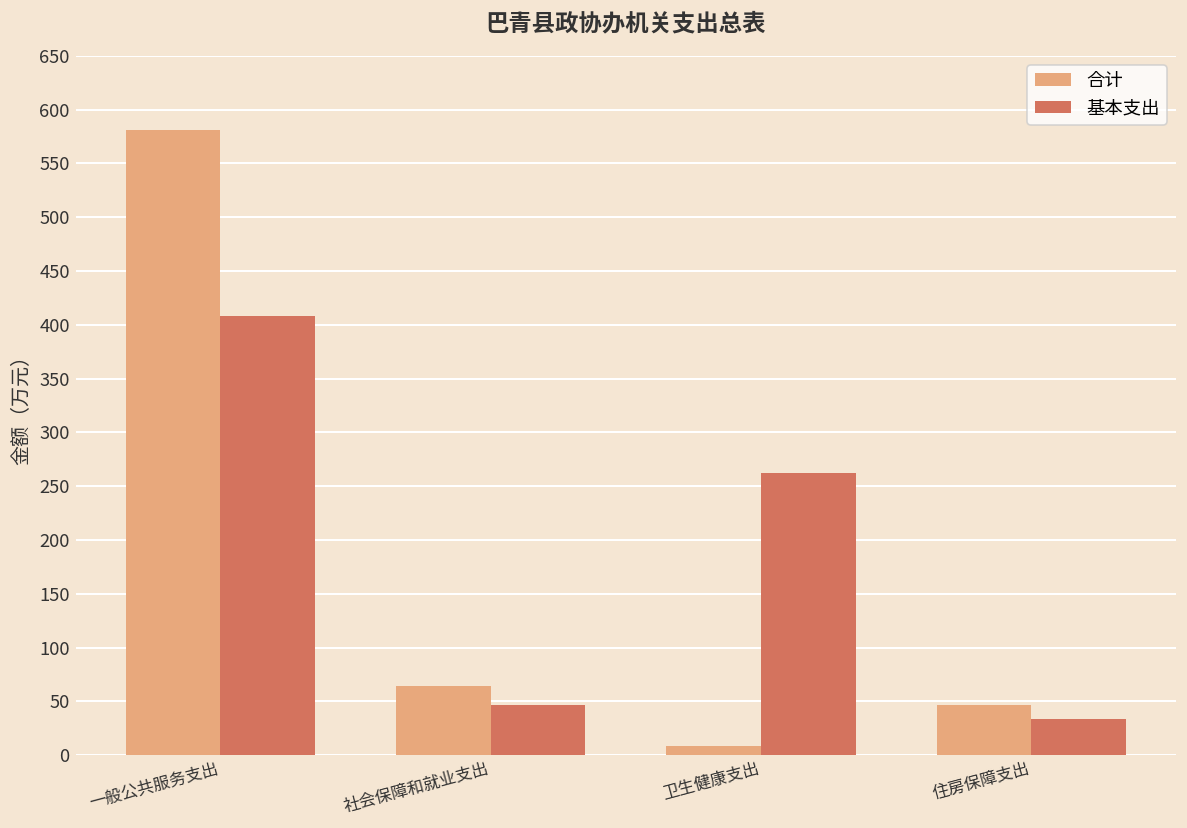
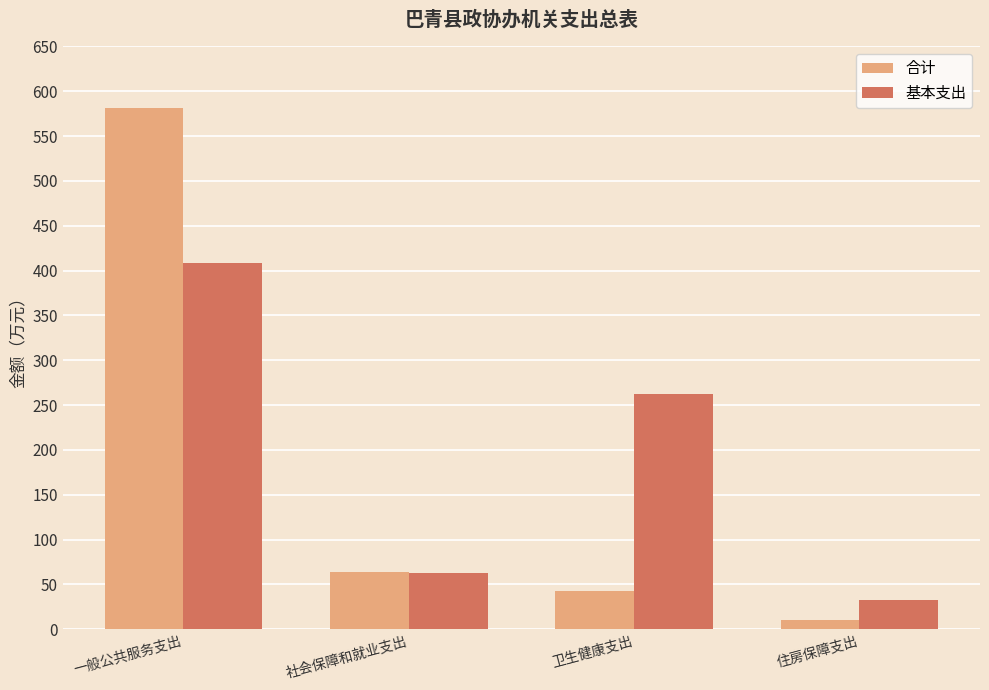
  {
    "合计": {
      "一般公共服务支出": 580,
      "社会保障和就业支出": 60,
-     "卫生健康支出": 10,
-     "住房保障支出": 50
+     "卫生健康支出": 40,
+     "住房保障支出": 10
    },
    "基本支出": {
      "一般公共服务支出": 410,
-     "社会保障和就业支出": 50,
+     "社会保障和就业支出": 60,
      "卫生健康支出": 260,
      "住房保障支出": 30
    }
  }
